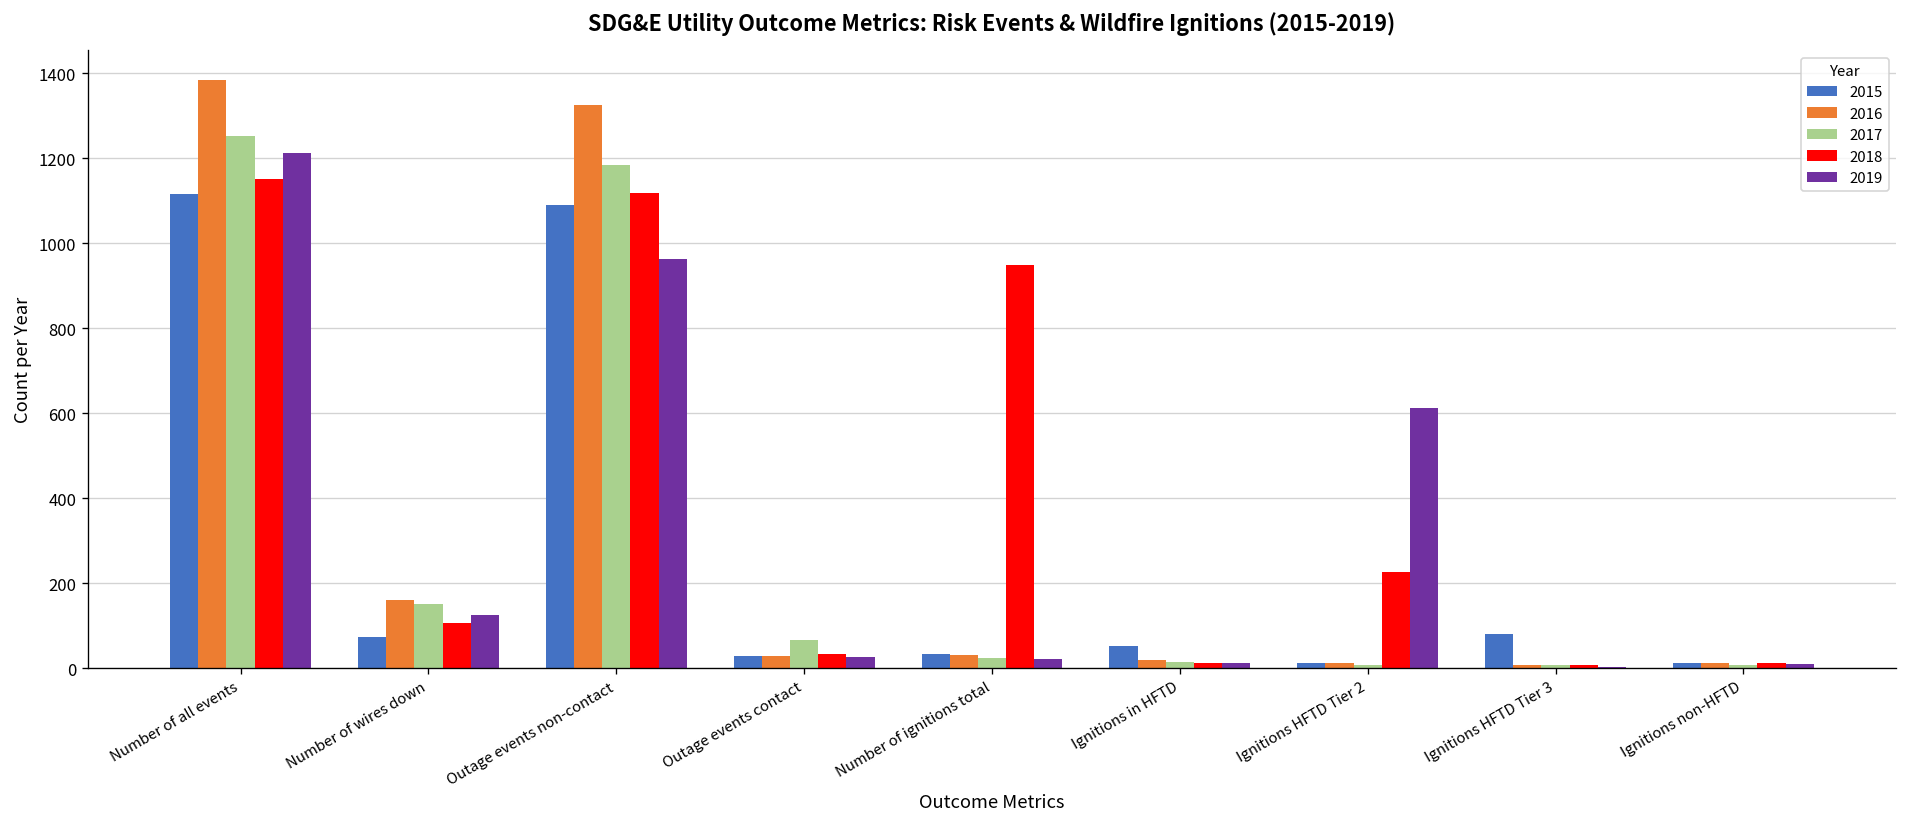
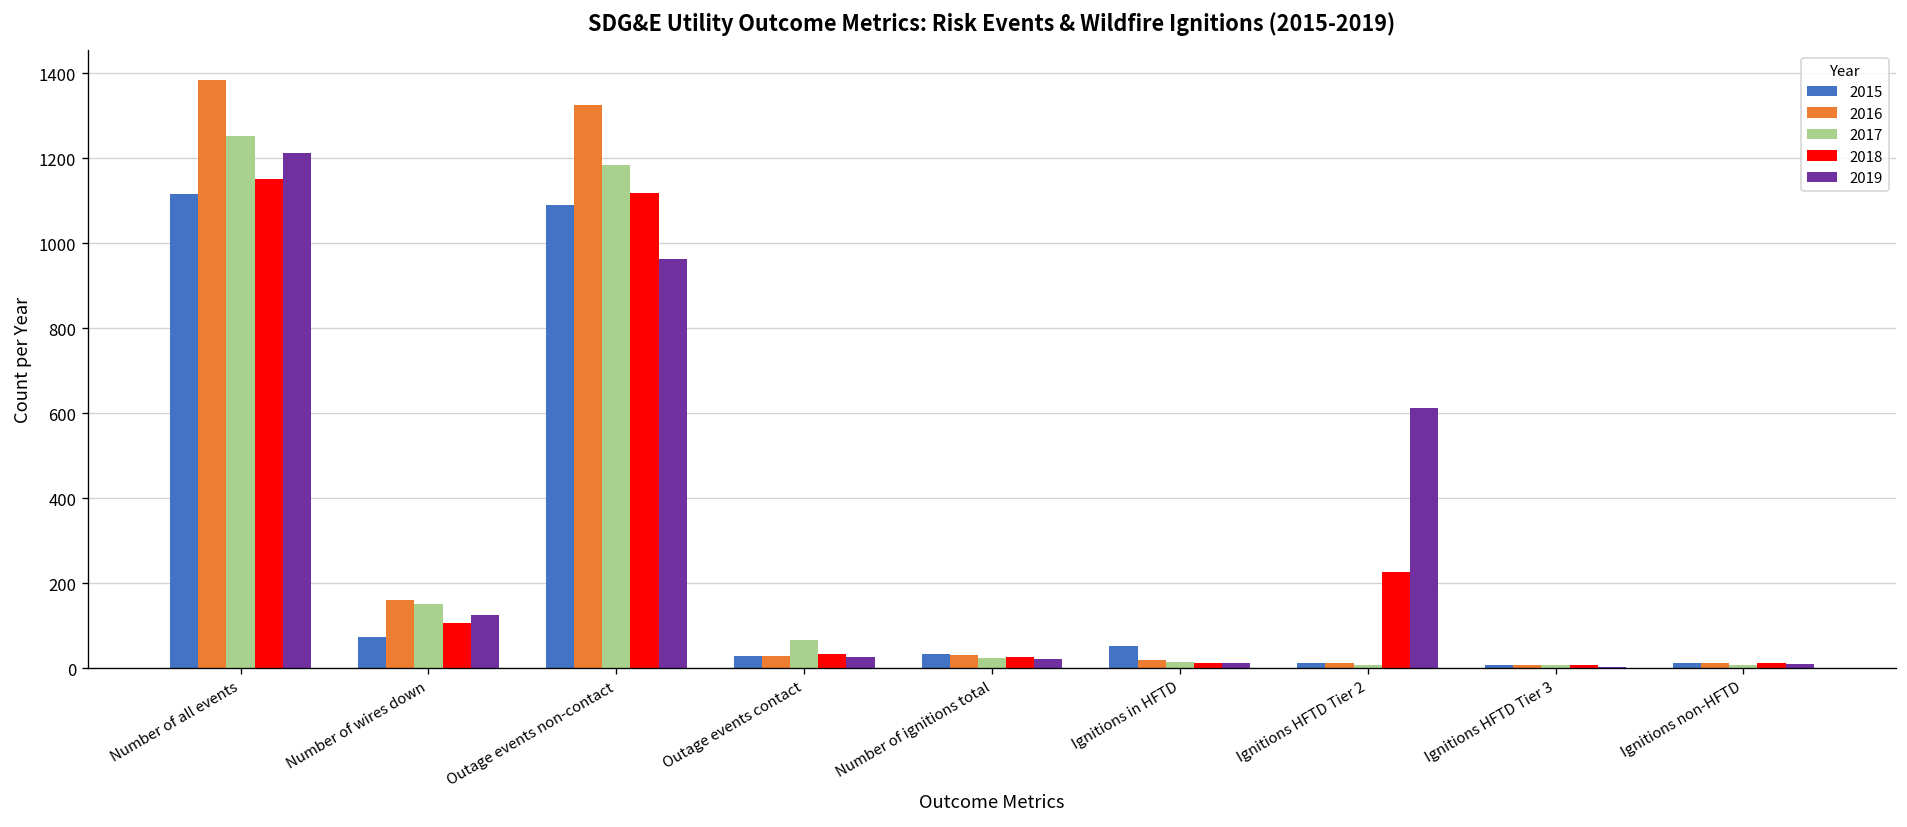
  {
    "2015": {
      "Number of all events": 1120,
      "Number of wires down": 70,
      "Outage events non-contact": 1090,
      "Outage events contact": 30,
      "Number of ignitions total": 30,
      "Ignitions in HFTD": 50,
      "Ignitions HFTD Tier 2": 10,
-     "Ignitions HFTD Tier 3": 80,
+     "Ignitions HFTD Tier 3": 10,
      "Ignitions non-HFTD": 10
    },
    "2016": {
      "Number of all events": 1390,
      "Number of wires down": 160,
      "Outage events non-contact": 1320,
      "Outage events contact": 30,
      "Number of ignitions total": 30,
      "Ignitions in HFTD": 20,
      "Ignitions HFTD Tier 2": 10,
      "Ignitions non-HFTD": 10
    },
    "2017": {
      "Number of all events": 1250,
      "Number of wires down": 150,
      "Outage events non-contact": 1190,
      "Outage events contact": 70,
      "Number of ignitions total": 20,
      "Ignitions in HFTD": 20,
      "Ignitions HFTD Tier 3": 10,
      "Ignitions non-HFTD": 10
    },
    "2018": {
      "Number of all events": 1150,
      "Number of wires down": 110,
      "Outage events non-contact": 1120,
      "Outage events contact": 30,
-     "Number of ignitions total": 950,
+     "Number of ignitions total": 30,
      "Ignitions in HFTD": 10,
      "Ignitions HFTD Tier 2": 230,
      "Ignitions non-HFTD": 10
    },
    "2019": {
      "Number of all events": 1210,
      "Number of wires down": 130,
      "Outage events non-contact": 960,
      "Outage events contact": 30,
      "Number of ignitions total": 20,
      "Ignitions in HFTD": 10,
      "Ignitions HFTD Tier 2": 610,
      "Ignitions non-HFTD": 10
    }
  }
